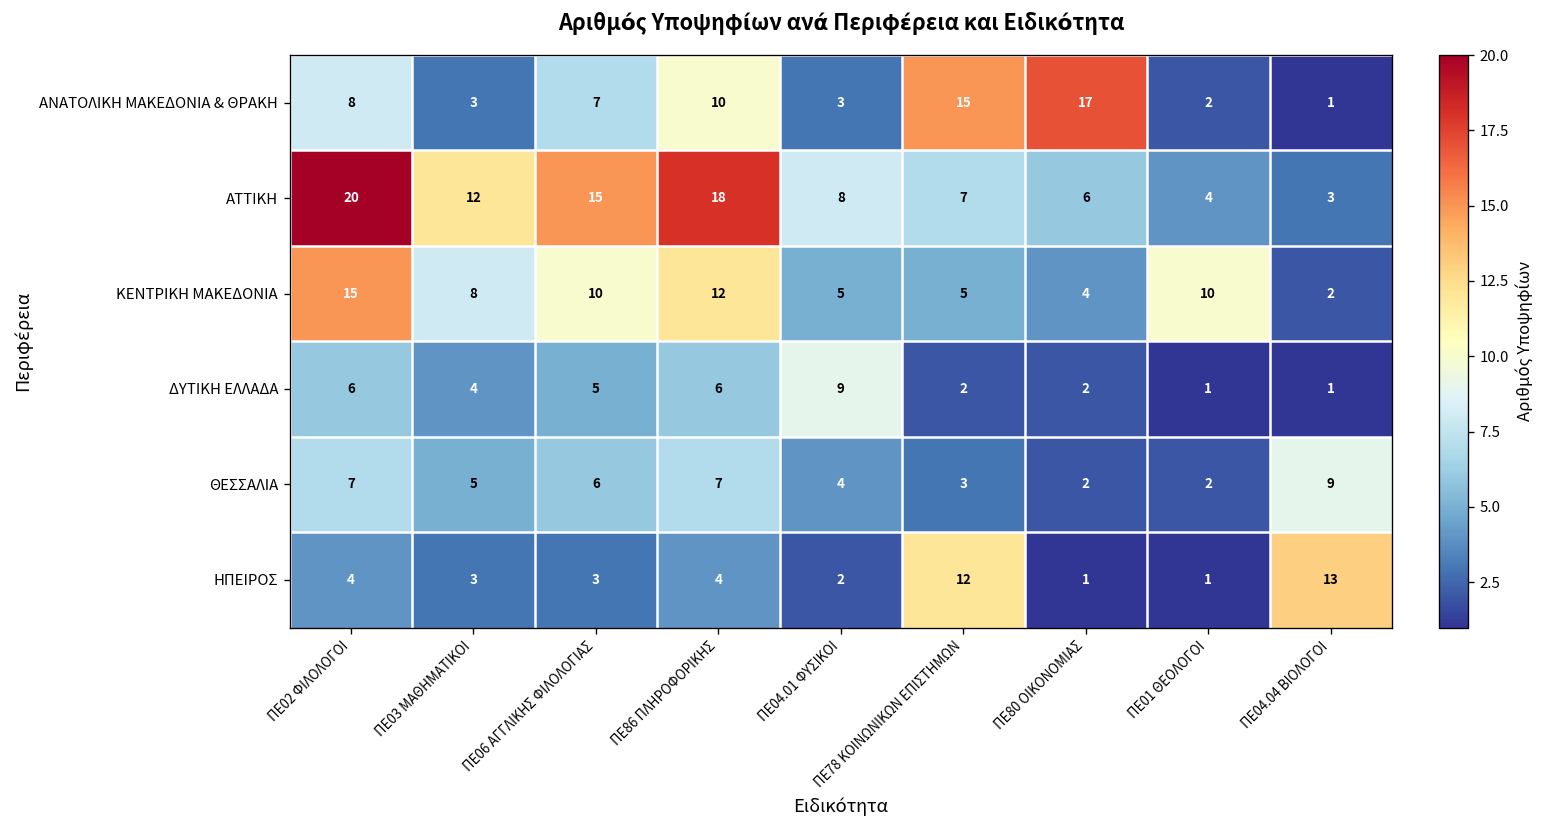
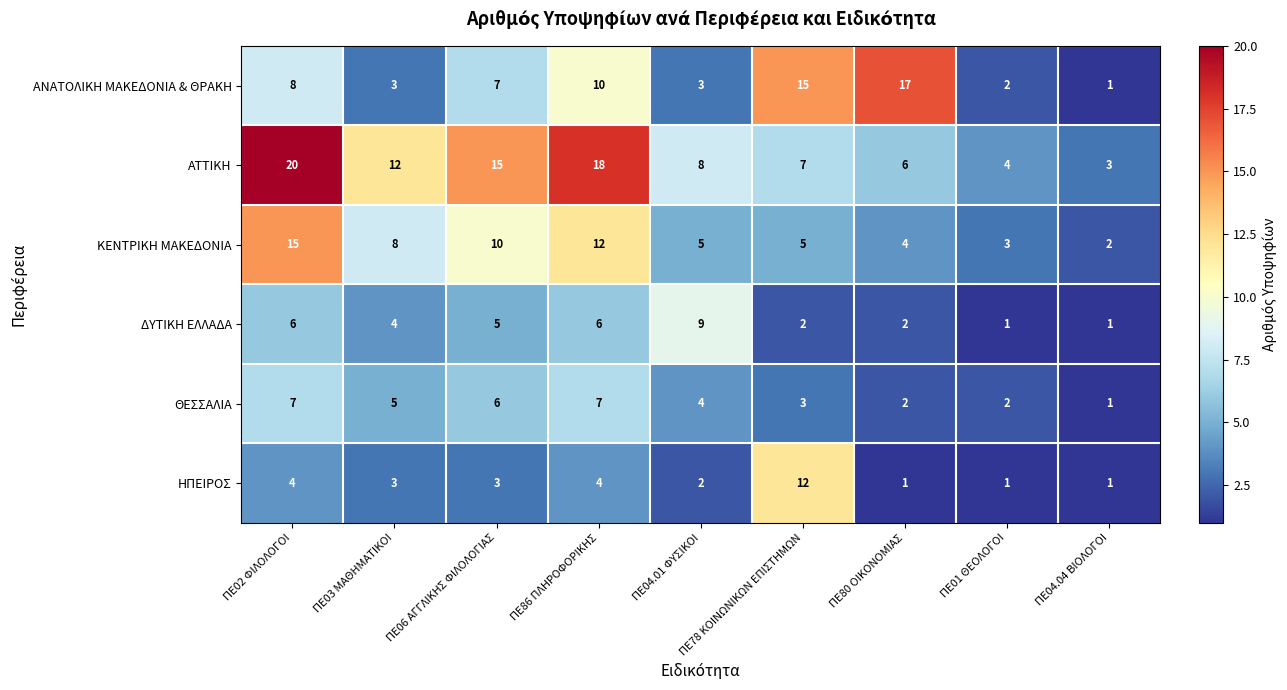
  {
    "ΑΝΑΤΟΛΙΚΗ ΜΑΚΕΔΟΝΙΑ & ΘΡΑΚΗ": {
      "ΠΕ02 ΦΙΛΟΛΟΓΟΙ": 8,
      "ΠΕ03 ΜΑΘΗΜΑΤΙΚΟΙ": 3,
      "ΠΕ06 ΑΓΓΛΙΚΗΣ ΦΙΛΟΛΟΓΙΑΣ": 7,
      "ΠΕ86 ΠΛΗΡΟΦΟΡΙΚΗΣ": 10,
      "ΠΕ04.01 ΦΥΣΙΚΟΙ": 3,
      "ΠΕ78 ΚΟΙΝΩΝΙΚΩΝ ΕΠΙΣΤΗΜΩΝ": 15,
      "ΠΕ80 ΟΙΚΟΝΟΜΙΑΣ": 17,
      "ΠΕ01 ΘΕΟΛΟΓΟΙ": 2,
      "ΠΕ04.04 ΒΙΟΛΟΓΟΙ": 1
    },
    "ΑΤΤΙΚΗ": {
      "ΠΕ02 ΦΙΛΟΛΟΓΟΙ": 20,
      "ΠΕ03 ΜΑΘΗΜΑΤΙΚΟΙ": 12,
      "ΠΕ06 ΑΓΓΛΙΚΗΣ ΦΙΛΟΛΟΓΙΑΣ": 15,
      "ΠΕ86 ΠΛΗΡΟΦΟΡΙΚΗΣ": 18,
      "ΠΕ04.01 ΦΥΣΙΚΟΙ": 8,
      "ΠΕ78 ΚΟΙΝΩΝΙΚΩΝ ΕΠΙΣΤΗΜΩΝ": 7,
      "ΠΕ80 ΟΙΚΟΝΟΜΙΑΣ": 6,
      "ΠΕ01 ΘΕΟΛΟΓΟΙ": 4,
      "ΠΕ04.04 ΒΙΟΛΟΓΟΙ": 3
    },
    "ΚΕΝΤΡΙΚΗ ΜΑΚΕΔΟΝΙΑ": {
      "ΠΕ02 ΦΙΛΟΛΟΓΟΙ": 15,
      "ΠΕ03 ΜΑΘΗΜΑΤΙΚΟΙ": 8,
      "ΠΕ06 ΑΓΓΛΙΚΗΣ ΦΙΛΟΛΟΓΙΑΣ": 10,
      "ΠΕ86 ΠΛΗΡΟΦΟΡΙΚΗΣ": 12,
      "ΠΕ04.01 ΦΥΣΙΚΟΙ": 5,
      "ΠΕ78 ΚΟΙΝΩΝΙΚΩΝ ΕΠΙΣΤΗΜΩΝ": 5,
      "ΠΕ80 ΟΙΚΟΝΟΜΙΑΣ": 4,
-     "ΠΕ01 ΘΕΟΛΟΓΟΙ": 10,
+     "ΠΕ01 ΘΕΟΛΟΓΟΙ": 3,
      "ΠΕ04.04 ΒΙΟΛΟΓΟΙ": 2
    },
    "ΔΥΤΙΚΗ ΕΛΛΑΔΑ": {
      "ΠΕ02 ΦΙΛΟΛΟΓΟΙ": 6,
      "ΠΕ03 ΜΑΘΗΜΑΤΙΚΟΙ": 4,
      "ΠΕ06 ΑΓΓΛΙΚΗΣ ΦΙΛΟΛΟΓΙΑΣ": 5,
      "ΠΕ86 ΠΛΗΡΟΦΟΡΙΚΗΣ": 6,
      "ΠΕ04.01 ΦΥΣΙΚΟΙ": 9,
      "ΠΕ78 ΚΟΙΝΩΝΙΚΩΝ ΕΠΙΣΤΗΜΩΝ": 2,
      "ΠΕ80 ΟΙΚΟΝΟΜΙΑΣ": 2,
      "ΠΕ01 ΘΕΟΛΟΓΟΙ": 1,
      "ΠΕ04.04 ΒΙΟΛΟΓΟΙ": 1
    },
    "ΘΕΣΣΑΛΙΑ": {
      "ΠΕ02 ΦΙΛΟΛΟΓΟΙ": 7,
      "ΠΕ03 ΜΑΘΗΜΑΤΙΚΟΙ": 5,
      "ΠΕ06 ΑΓΓΛΙΚΗΣ ΦΙΛΟΛΟΓΙΑΣ": 6,
      "ΠΕ86 ΠΛΗΡΟΦΟΡΙΚΗΣ": 7,
      "ΠΕ04.01 ΦΥΣΙΚΟΙ": 4,
      "ΠΕ78 ΚΟΙΝΩΝΙΚΩΝ ΕΠΙΣΤΗΜΩΝ": 3,
      "ΠΕ80 ΟΙΚΟΝΟΜΙΑΣ": 2,
      "ΠΕ01 ΘΕΟΛΟΓΟΙ": 2,
-     "ΠΕ04.04 ΒΙΟΛΟΓΟΙ": 9
+     "ΠΕ04.04 ΒΙΟΛΟΓΟΙ": 1
    },
    "ΗΠΕΙΡΟΣ": {
      "ΠΕ02 ΦΙΛΟΛΟΓΟΙ": 4,
      "ΠΕ03 ΜΑΘΗΜΑΤΙΚΟΙ": 3,
      "ΠΕ06 ΑΓΓΛΙΚΗΣ ΦΙΛΟΛΟΓΙΑΣ": 3,
      "ΠΕ86 ΠΛΗΡΟΦΟΡΙΚΗΣ": 4,
      "ΠΕ04.01 ΦΥΣΙΚΟΙ": 2,
      "ΠΕ78 ΚΟΙΝΩΝΙΚΩΝ ΕΠΙΣΤΗΜΩΝ": 12,
      "ΠΕ80 ΟΙΚΟΝΟΜΙΑΣ": 1,
      "ΠΕ01 ΘΕΟΛΟΓΟΙ": 1,
-     "ΠΕ04.04 ΒΙΟΛΟΓΟΙ": 13
+     "ΠΕ04.04 ΒΙΟΛΟΓΟΙ": 1
    }
  }
